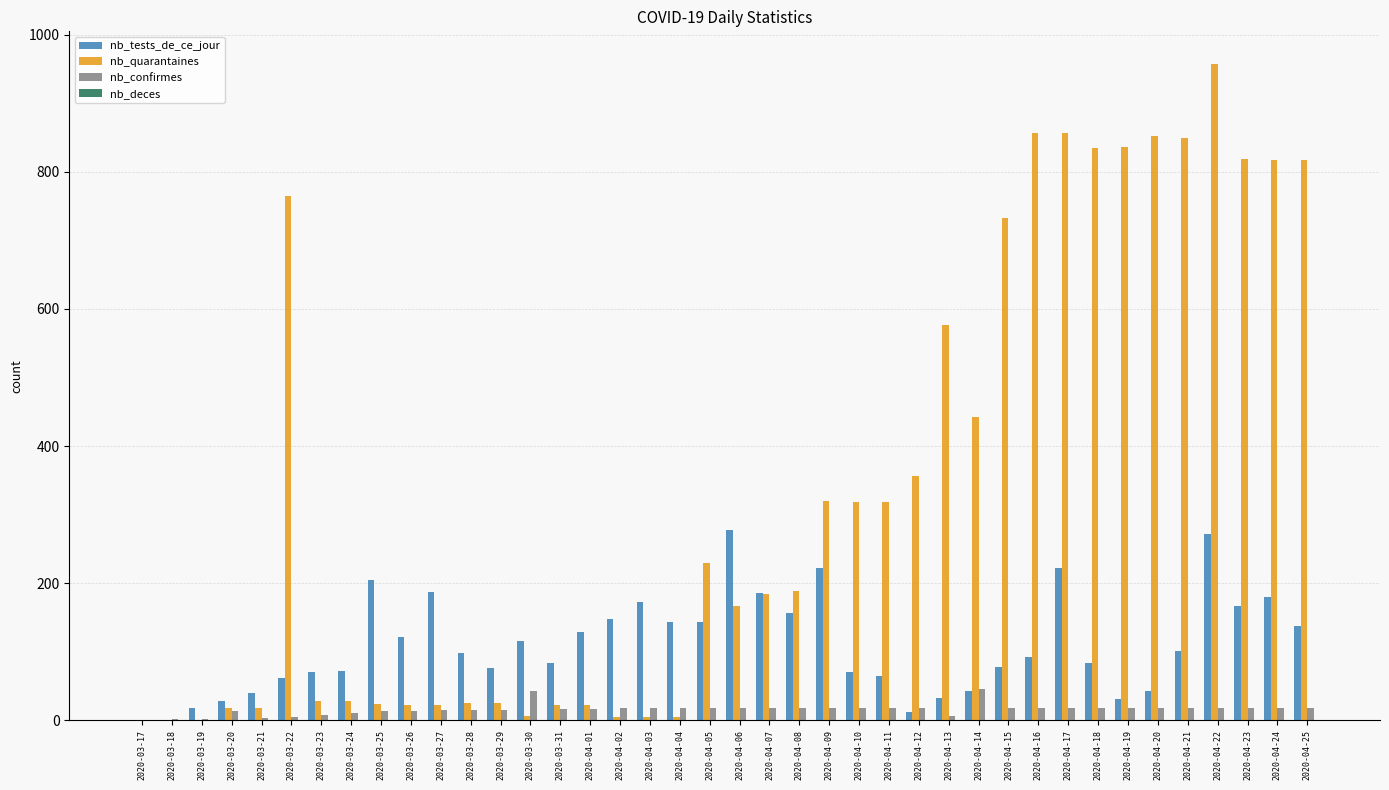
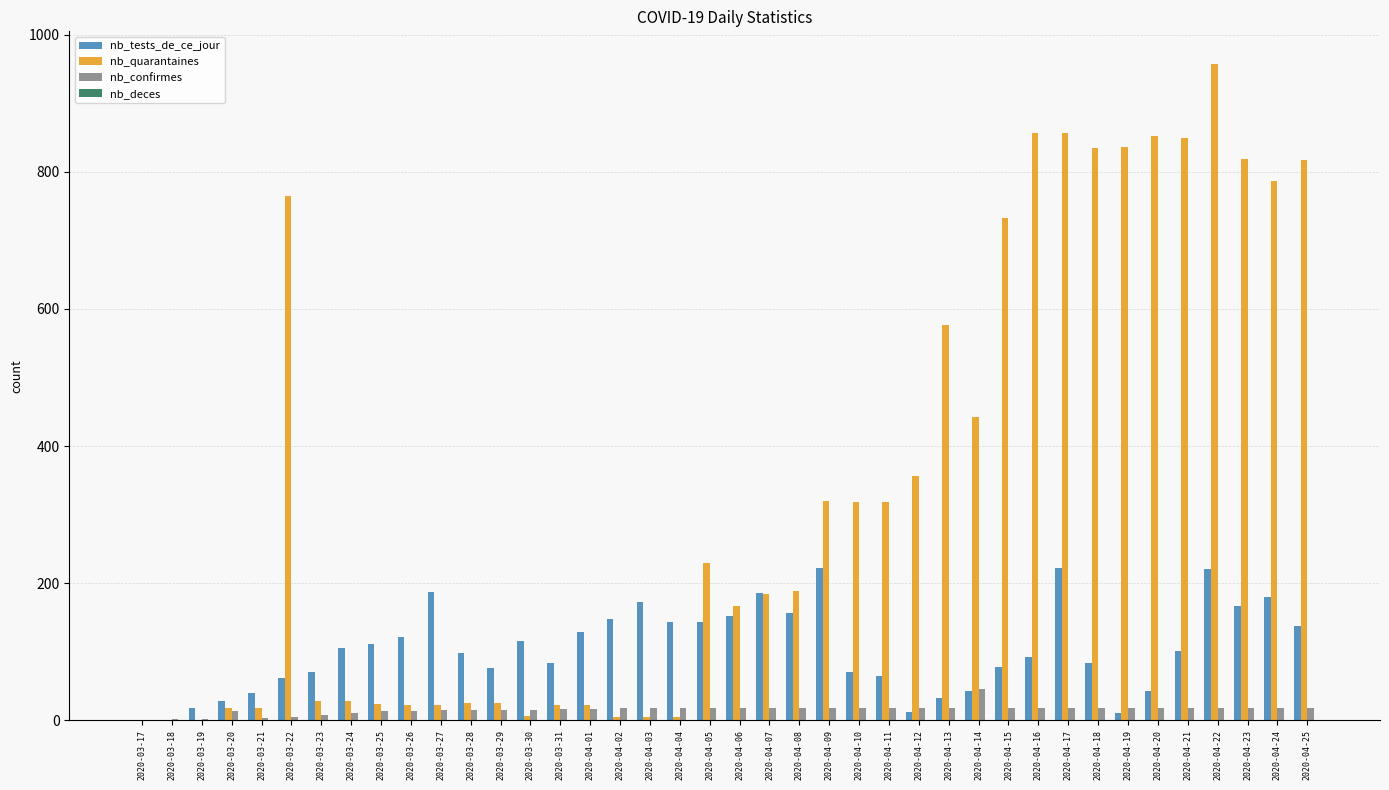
  {
    "nb_tests_de_ce_jour": {
      "2020-03-17": 0,
      "2020-03-18": 0,
      "2020-03-19": 20,
      "2020-03-20": 30,
      "2020-03-21": 40,
      "2020-03-22": 60,
      "2020-03-23": 70,
-     "2020-03-24": 70,
-     "2020-03-25": 200,
+     "2020-03-24": 110,
+     "2020-03-25": 110,
      "2020-03-26": 120,
      "2020-03-27": 190,
      "2020-03-28": 100,
      "2020-03-29": 80,
      "2020-03-30": 120,
      "2020-03-31": 80,
      "2020-04-01": 130,
      "2020-04-02": 150,
      "2020-04-03": 170,
      "2020-04-04": 140,
      "2020-04-05": 140,
-     "2020-04-06": 280,
+     "2020-04-06": 150,
      "2020-04-07": 190,
      "2020-04-08": 160,
      "2020-04-09": 220,
      "2020-04-10": 70,
      "2020-04-11": 70,
      "2020-04-12": 10,
      "2020-04-13": 30,
      "2020-04-14": 40,
      "2020-04-15": 80,
      "2020-04-16": 90,
      "2020-04-17": 220,
      "2020-04-18": 80,
-     "2020-04-19": 30,
+     "2020-04-19": 10,
      "2020-04-20": 40,
      "2020-04-21": 100,
-     "2020-04-22": 270,
+     "2020-04-22": 220,
      "2020-04-23": 170,
      "2020-04-24": 180,
      "2020-04-25": 140
    },
    "nb_quarantaines": {
      "2020-03-17": 0,
      "2020-03-18": 0,
      "2020-03-19": 0,
      "2020-03-20": 20,
      "2020-03-21": 20,
      "2020-03-22": 770,
      "2020-03-23": 30,
      "2020-03-24": 30,
      "2020-03-25": 20,
      "2020-03-26": 20,
      "2020-03-27": 20,
      "2020-03-28": 30,
      "2020-03-29": 30,
      "2020-03-30": 10,
      "2020-03-31": 20,
      "2020-04-01": 20,
      "2020-04-02": 10,
      "2020-04-03": 10,
      "2020-04-04": 10,
      "2020-04-05": 230,
      "2020-04-06": 170,
      "2020-04-07": 180,
      "2020-04-08": 190,
      "2020-04-09": 320,
      "2020-04-10": 320,
      "2020-04-11": 320,
      "2020-04-12": 360,
      "2020-04-13": 580,
      "2020-04-14": 440,
      "2020-04-15": 730,
      "2020-04-16": 860,
      "2020-04-17": 860,
      "2020-04-18": 840,
      "2020-04-19": 840,
      "2020-04-20": 850,
      "2020-04-21": 850,
      "2020-04-22": 960,
      "2020-04-23": 820,
-     "2020-04-24": 820,
+     "2020-04-24": 790,
      "2020-04-25": 820
    },
    "nb_confirmes": {
      "2020-03-17": 0,
      "2020-03-20": 10,
      "2020-03-21": 0,
      "2020-03-22": 10,
      "2020-03-23": 10,
      "2020-03-24": 10,
      "2020-03-25": 10,
      "2020-03-26": 10,
      "2020-03-27": 20,
      "2020-03-28": 20,
      "2020-03-29": 20,
-     "2020-03-30": 40,
+     "2020-03-30": 20,
      "2020-03-31": 20,
      "2020-04-01": 20,
      "2020-04-02": 20,
      "2020-04-03": 20,
      "2020-04-04": 20,
      "2020-04-05": 20,
      "2020-04-06": 20,
      "2020-04-07": 20,
      "2020-04-08": 20,
      "2020-04-09": 20,
      "2020-04-10": 20,
      "2020-04-11": 20,
      "2020-04-12": 20,
-     "2020-04-13": 10,
+     "2020-04-13": 20,
      "2020-04-14": 50,
      "2020-04-15": 20,
      "2020-04-16": 20,
      "2020-04-17": 20,
      "2020-04-18": 20,
      "2020-04-19": 20,
      "2020-04-20": 20,
      "2020-04-21": 20,
      "2020-04-22": 20,
      "2020-04-23": 20,
      "2020-04-24": 20,
      "2020-04-25": 20
    },
    "nb_deces": {
      "2020-03-17": 0,
      "2020-03-18": 0,
      "2020-03-19": 0,
      "2020-03-20": 0,
      "2020-03-21": 0,
      "2020-03-22": 0,
      "2020-03-23": 0,
      "2020-03-24": 0,
      "2020-03-25": 0,
      "2020-03-26": 0,
      "2020-03-27": 0,
      "2020-03-28": 0,
      "2020-03-29": 0,
      "2020-03-30": 0,
      "2020-03-31": 0,
      "2020-04-01": 0,
      "2020-04-02": 0,
      "2020-04-03": 0,
      "2020-04-04": 0,
      "2020-04-05": 0,
      "2020-04-06": 0,
      "2020-04-07": 0,
      "2020-04-08": 0,
      "2020-04-09": 0,
      "2020-04-10": 0,
      "2020-04-11": 0,
      "2020-04-12": 0,
      "2020-04-13": 0,
      "2020-04-14": 0,
      "2020-04-15": 0,
      "2020-04-16": 0,
      "2020-04-17": 0,
      "2020-04-18": 0,
      "2020-04-19": 0,
      "2020-04-20": 0,
      "2020-04-21": 0,
      "2020-04-22": 0,
      "2020-04-23": 0,
      "2020-04-24": 0,
      "2020-04-25": 0
    }
  }
